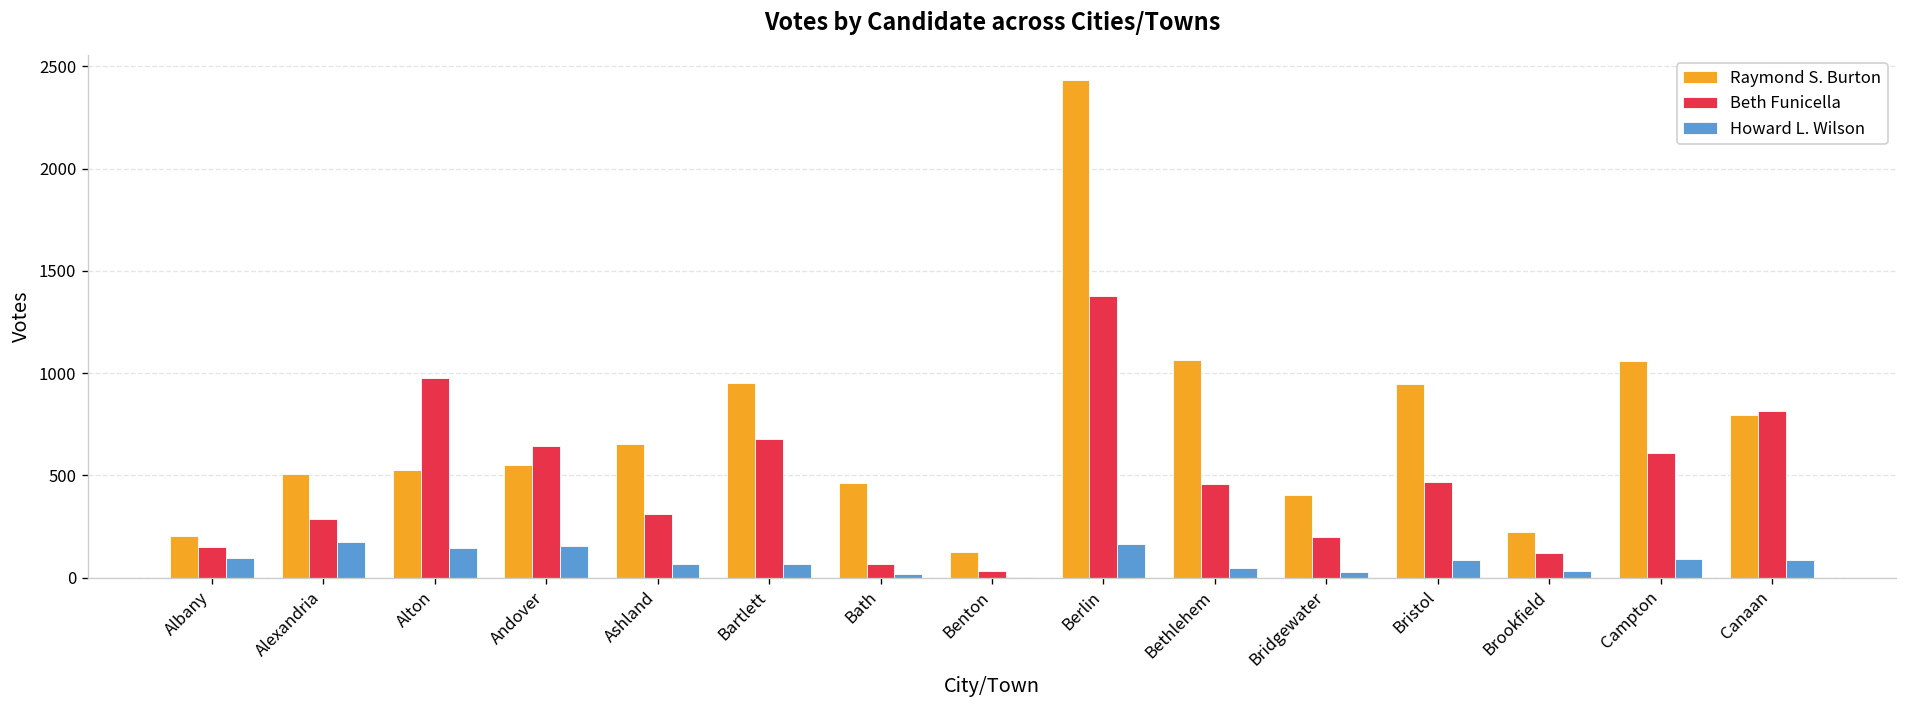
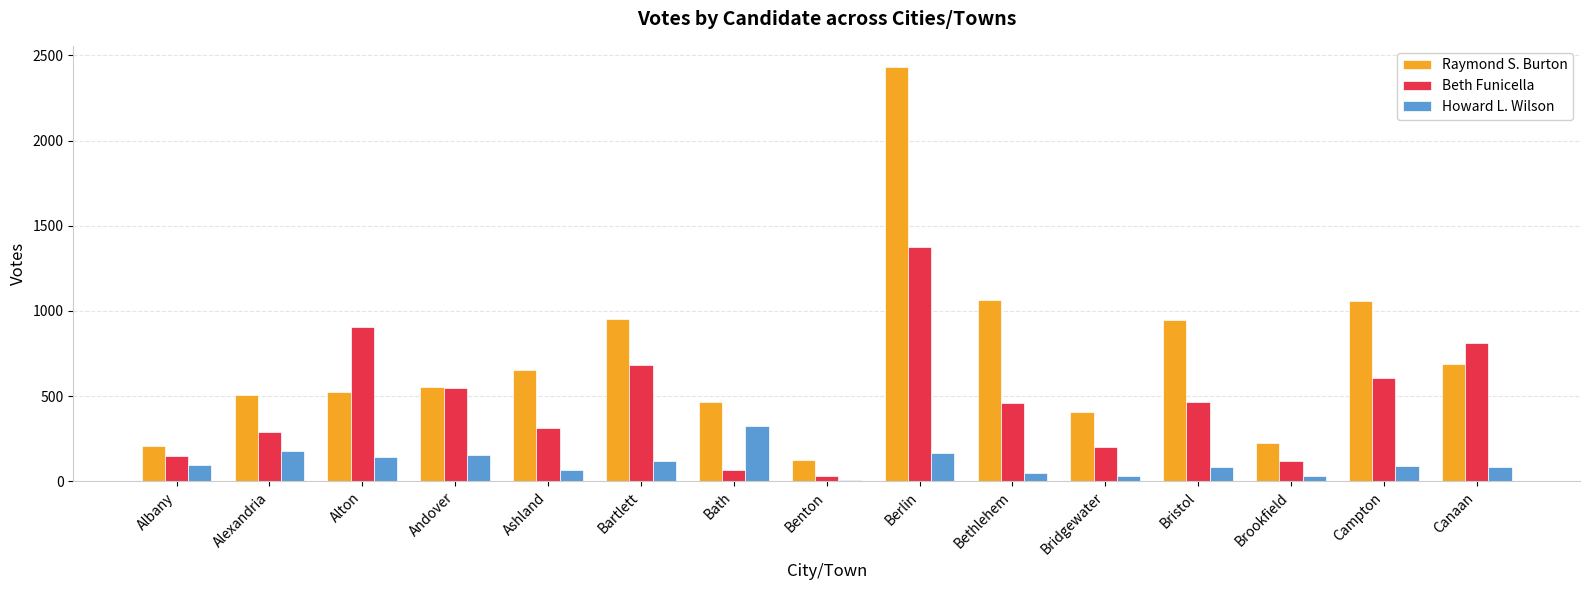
  {
    "Raymond S. Burton": {
      "Albany": 210,
      "Alexandria": 510,
      "Alton": 520,
      "Andover": 550,
      "Ashland": 650,
      "Bartlett": 950,
      "Bath": 470,
      "Benton": 130,
      "Berlin": 2430,
      "Bethlehem": 1070,
      "Bridgewater": 410,
      "Bristol": 950,
      "Brookfield": 230,
      "Campton": 1060,
-     "Canaan": 800
+     "Canaan": 690
    },
    "Beth Funicella": {
      "Albany": 150,
      "Alexandria": 290,
-     "Alton": 970,
-     "Andover": 650,
+     "Alton": 910,
+     "Andover": 550,
      "Ashland": 310,
      "Bartlett": 680,
      "Bath": 70,
      "Benton": 30,
      "Berlin": 1380,
      "Bethlehem": 460,
      "Bridgewater": 200,
      "Bristol": 470,
      "Brookfield": 120,
      "Campton": 610,
      "Canaan": 810
    },
    "Howard L. Wilson": {
      "Albany": 100,
      "Alexandria": 180,
      "Alton": 140,
      "Andover": 160,
      "Ashland": 70,
-     "Bartlett": 70,
-     "Bath": 20,
+     "Bartlett": 120,
+     "Bath": 320,
      "Berlin": 160,
      "Bethlehem": 50,
      "Bridgewater": 30,
      "Bristol": 90,
      "Brookfield": 30,
      "Campton": 90,
      "Canaan": 90
    }
  }
